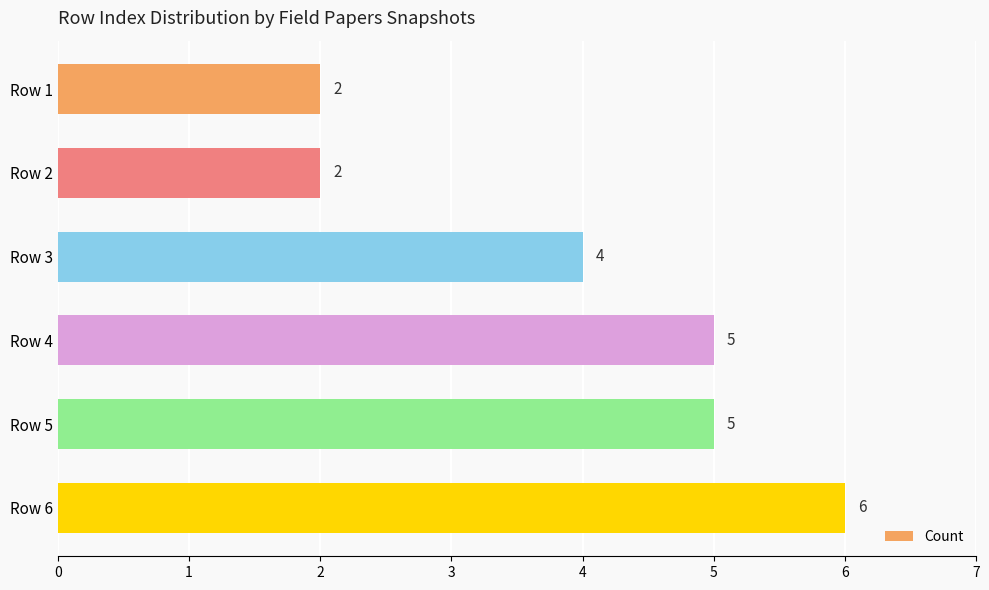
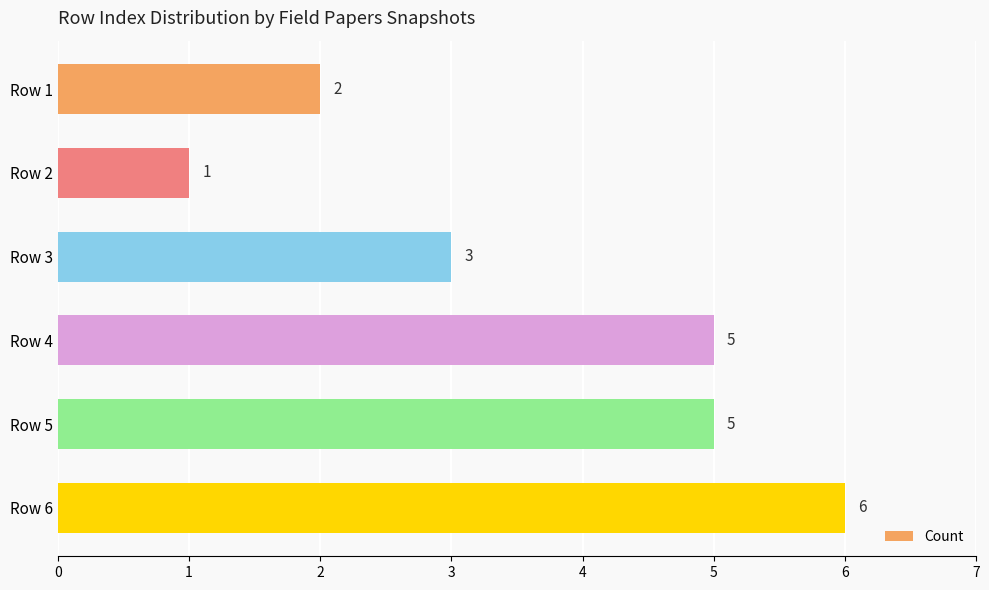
  {
    "Row 1": 2,
-   "Row 2": 2,
-   "Row 3": 4,
+   "Row 2": 1,
+   "Row 3": 3,
    "Row 4": 5,
    "Row 5": 5,
    "Row 6": 6
  }
